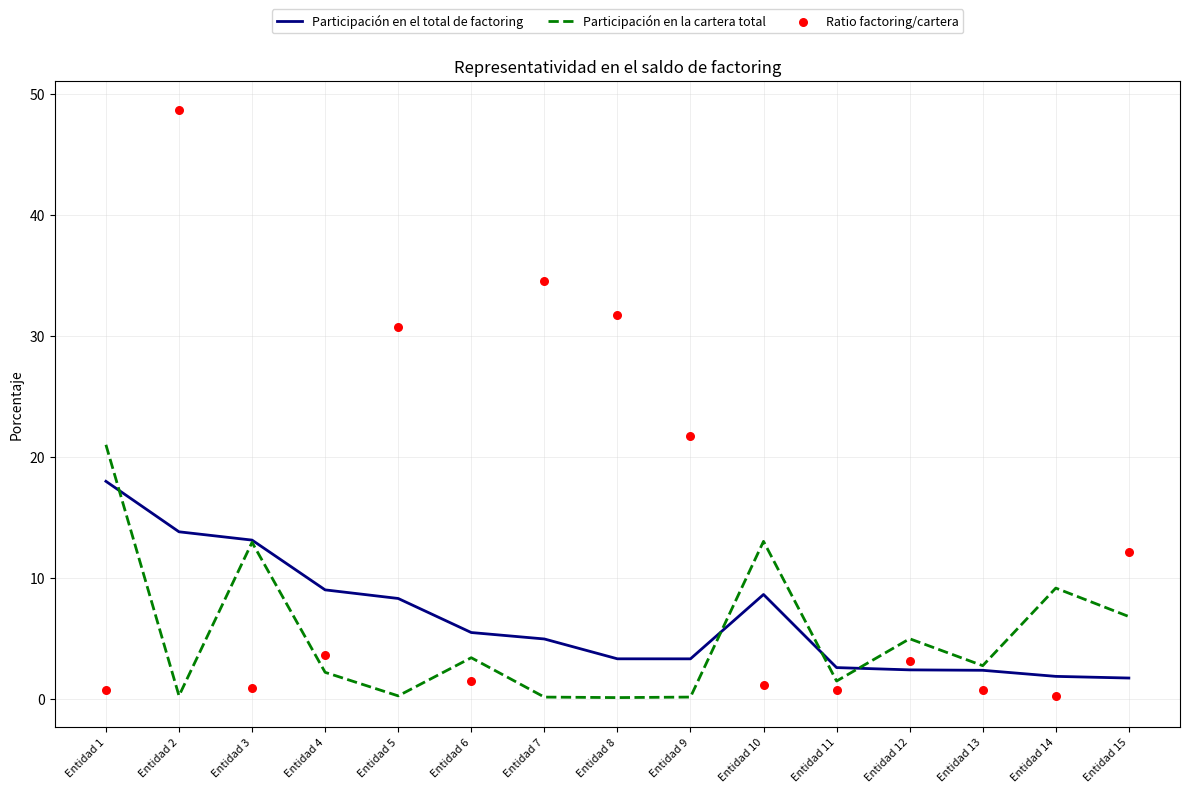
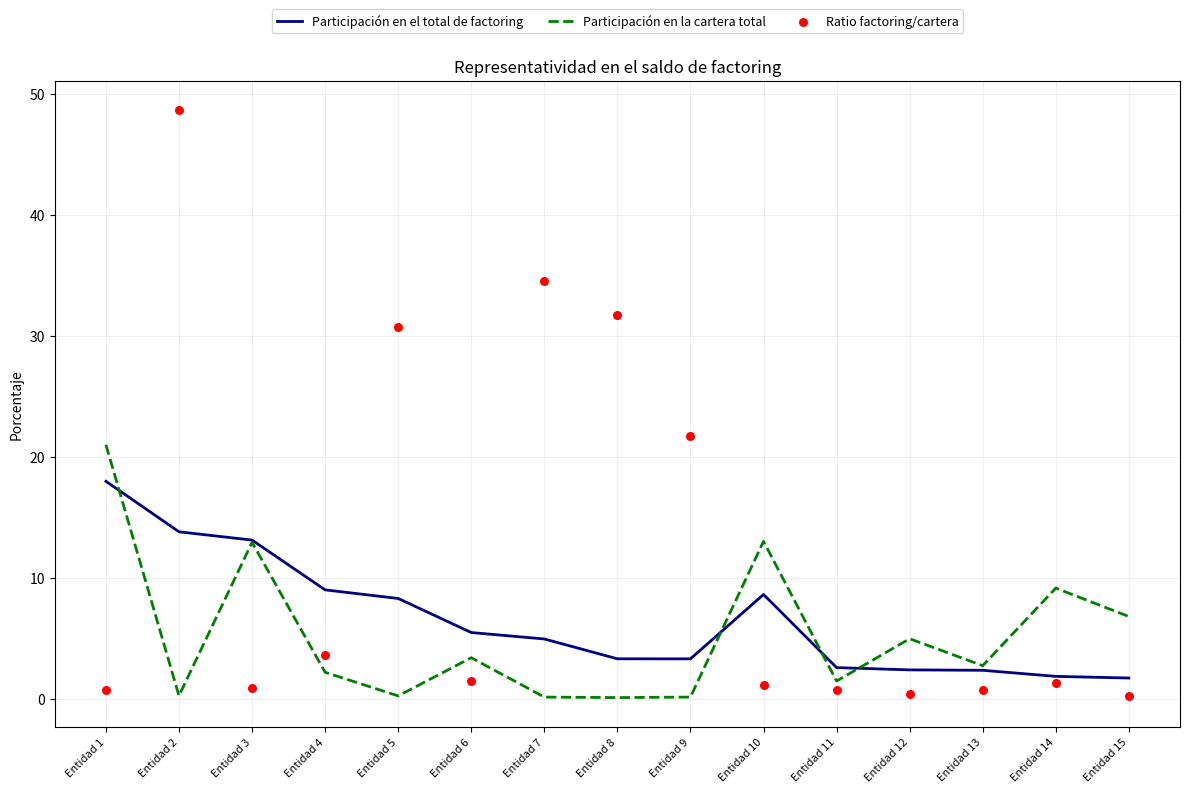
  {
    "Participación en el total de factoring": {
      "Entidad 1": 18.0,
      "Entidad 2": 13.8,
      "Entidad 4": 9.0,
      "Entidad 5": 8.3,
      "Entidad 6": 5.5,
      "Entidad 7": 4.9,
      "Entidad 8": 3.3,
      "Entidad 9": 3.3,
      "Entidad 10": 8.6,
      "Entidad 11": 2.6,
      "Entidad 12": 2.4,
      "Entidad 13": 2.3,
      "Entidad 14": 1.8,
      "Entidad 15": 1.7
    },
    "Ratio factoring/cartera": {
-     "Entidad 12": 3.1,
-     "Entidad 14": 0.2,
-     "Entidad 15": 12.1
+     "Entidad 12": 0.4,
+     "Entidad 14": 1.3,
+     "Entidad 15": 0.2
    },
    "Participación en la cartera total": {
      "Entidad 1": 21.0,
      "Entidad 2": 0.2,
      "Entidad 4": 2.2,
      "Entidad 5": 0.2,
      "Entidad 6": 3.4,
      "Entidad 7": 0.1,
      "Entidad 8": 0.1,
      "Entidad 9": 0.1,
      "Entidad 10": 13.0,
      "Entidad 11": 1.4,
      "Entidad 12": 4.9,
      "Entidad 13": 2.7,
      "Entidad 14": 9.1,
      "Entidad 15": 6.8
    }
  }
